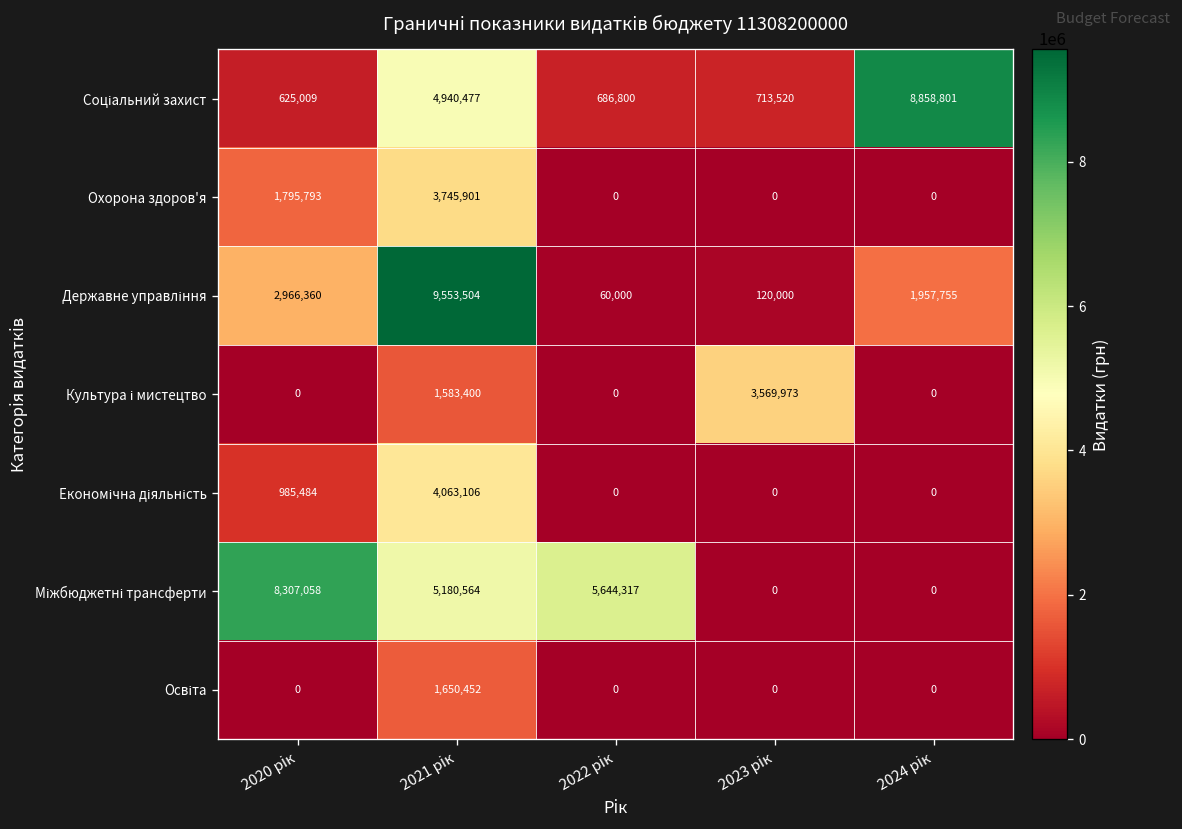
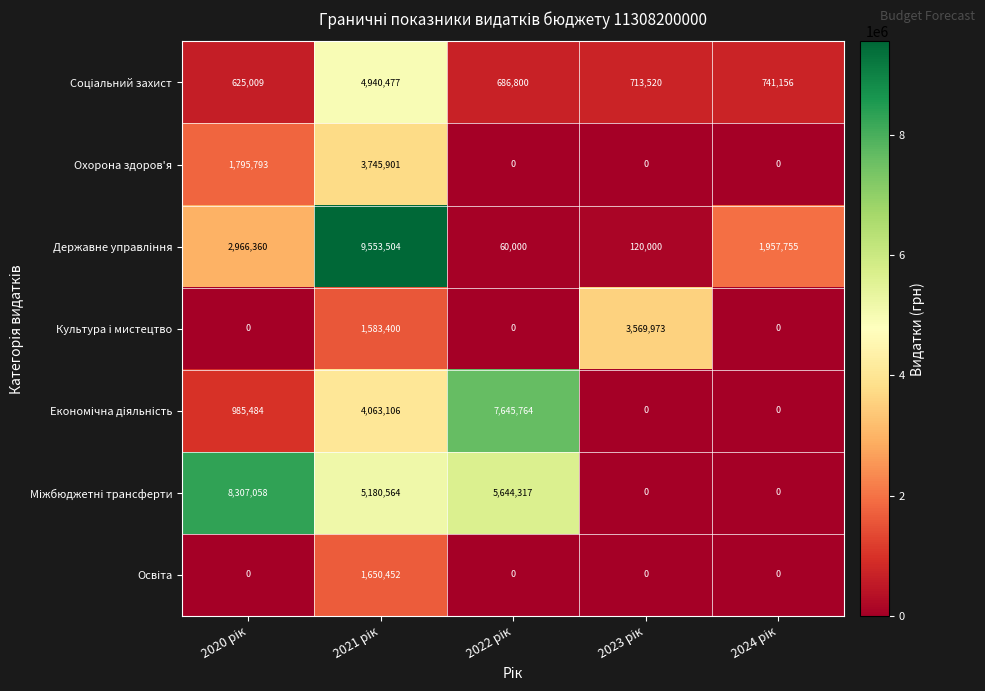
  {
    "Соціальний захист": {
      "2020 рік": "625,009",
      "2021 рік": "4,940,477",
      "2022 рік": "686,800",
      "2023 рік": "713,520",
-     "2024 рік": "8,858,801"
+     "2024 рік": "741,156"
    },
    "Охорона здоров'я": {
      "2020 рік": "1,795,793",
      "2021 рік": "3,745,901",
      "2022 рік": "0",
      "2023 рік": "0",
      "2024 рік": "0"
    },
    "Державне управління": {
      "2020 рік": "2,966,360",
      "2021 рік": "9,553,504",
      "2022 рік": "60,000",
      "2023 рік": "120,000",
      "2024 рік": "1,957,755"
    },
    "Культура і мистецтво": {
      "2020 рік": "0",
      "2021 рік": "1,583,400",
      "2022 рік": "0",
      "2023 рік": "3,569,973",
      "2024 рік": "0"
    },
    "Економічна діяльність": {
      "2020 рік": "985,484",
      "2021 рік": "4,063,106",
-     "2022 рік": "0",
+     "2022 рік": "7,645,764",
      "2023 рік": "0",
      "2024 рік": "0"
    },
    "Міжбюджетні трансферти": {
      "2020 рік": "8,307,058",
      "2021 рік": "5,180,564",
      "2022 рік": "5,644,317",
      "2023 рік": "0",
      "2024 рік": "0"
    },
    "Освіта": {
      "2020 рік": "0",
      "2021 рік": "1,650,452",
      "2022 рік": "0",
      "2023 рік": "0",
      "2024 рік": "0"
    }
  }
